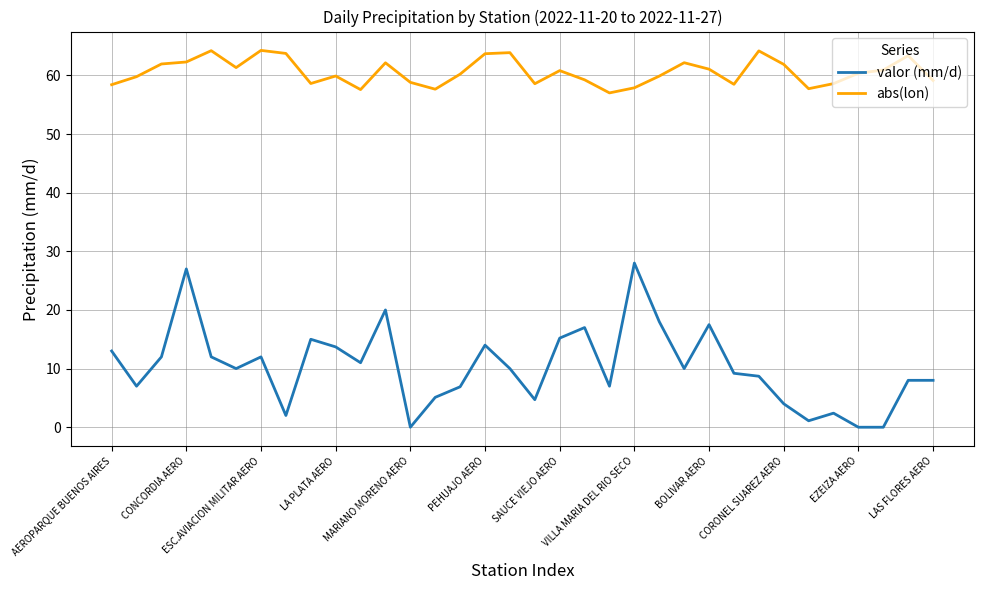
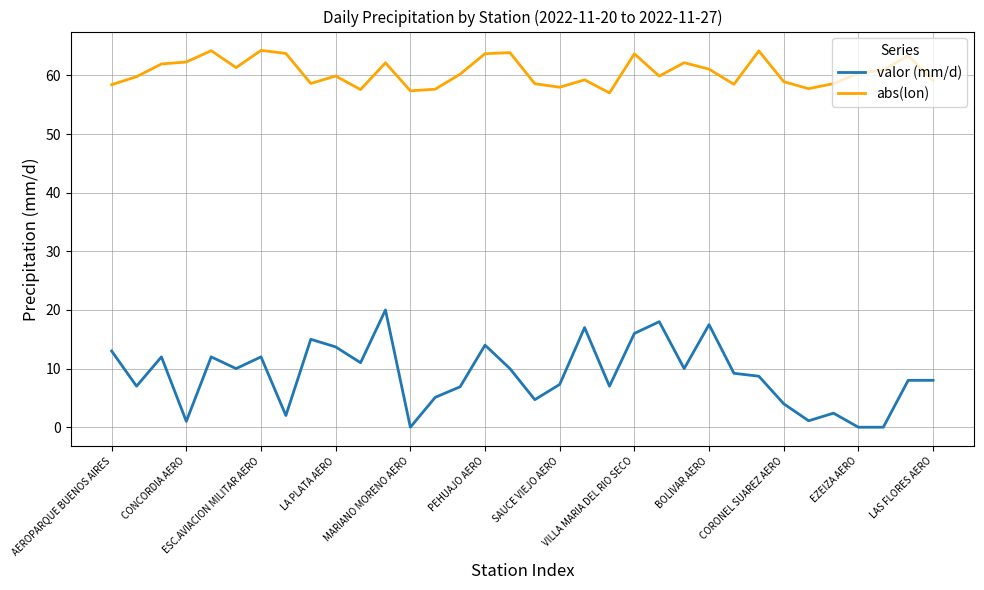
  {
    "valor (mm/d)": {
      "AEROPARQUE BUENOS AIRES": 13,
-     "CONCORDIA AERO": 27,
+     "CONCORDIA AERO": 1,
      "ESC.AVIACION MILITAR AERO": 12,
      "LA PLATA AERO": 14,
      "MARIANO MORENO AERO": 0,
      "PEHUAJO AERO": 14,
-     "SAUCE VIEJO AERO": 15,
-     "VILLA MARIA DEL RIO SECO": 28,
+     "SAUCE VIEJO AERO": 7,
+     "VILLA MARIA DEL RIO SECO": 16,
      "BOLIVAR AERO": 18,
      "CORONEL SUAREZ AERO": 4,
      "EZEIZA AERO": 0,
      "LAS FLORES AERO": 8
    },
    "abs(lon)": {
      "AEROPARQUE BUENOS AIRES": 58,
      "CONCORDIA AERO": 62,
      "ESC.AVIACION MILITAR AERO": 64,
      "LA PLATA AERO": 60,
-     "MARIANO MORENO AERO": 59,
+     "MARIANO MORENO AERO": 57,
      "PEHUAJO AERO": 64,
-     "SAUCE VIEJO AERO": 61,
-     "VILLA MARIA DEL RIO SECO": 58,
+     "SAUCE VIEJO AERO": 58,
+     "VILLA MARIA DEL RIO SECO": 64,
      "BOLIVAR AERO": 61,
-     "CORONEL SUAREZ AERO": 62
+     "CORONEL SUAREZ AERO": 59
    }
  }
